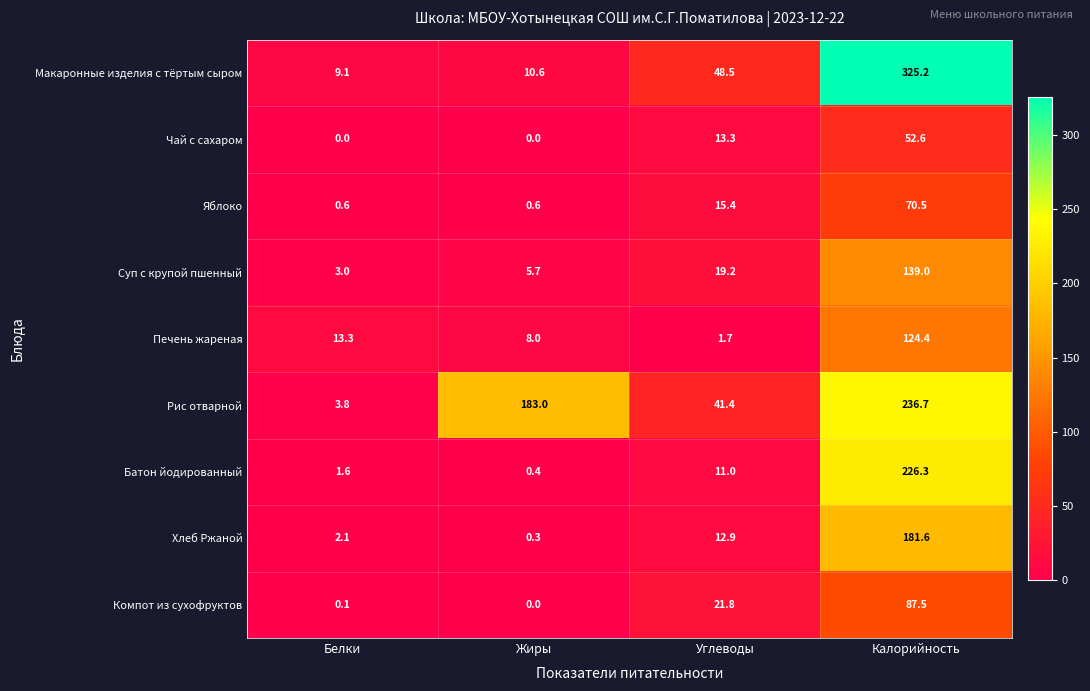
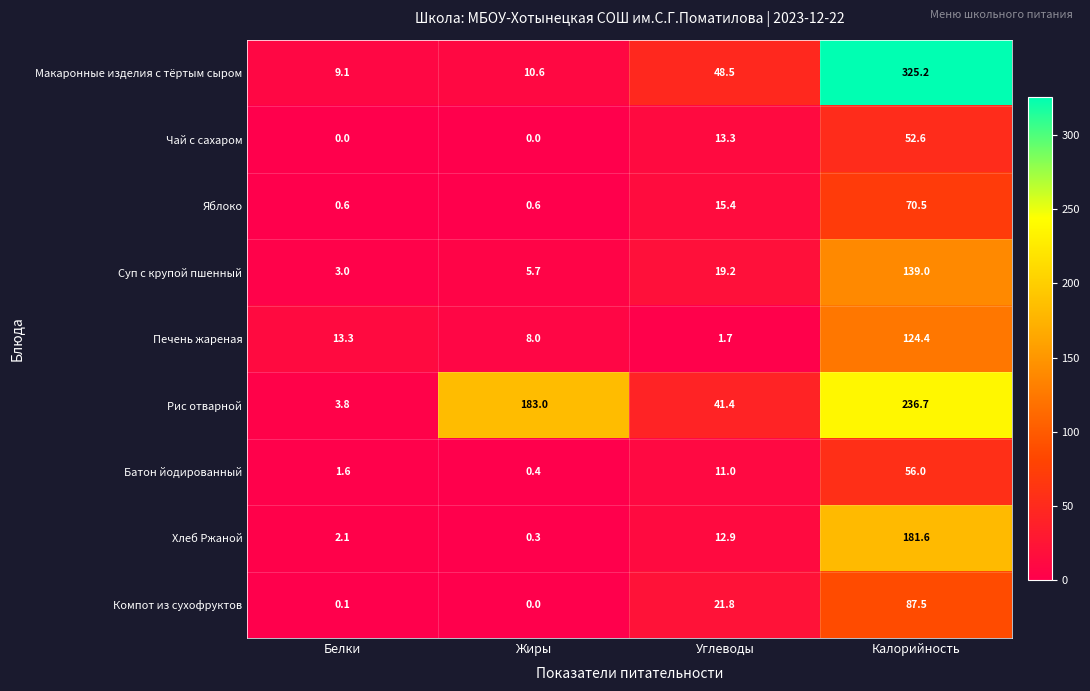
  {
    "Макаронные изделия с тёртым сыром": {
      "Белки": 9.1,
      "Жиры": 10.6,
      "Углеводы": 48.5,
      "Калорийность": 325.2
    },
    "Чай с сахаром": {
      "Белки": 0.0,
      "Жиры": 0.0,
      "Углеводы": 13.3,
      "Калорийность": 52.6
    },
    "Яблоко": {
      "Белки": 0.6,
      "Жиры": 0.6,
      "Углеводы": 15.4,
      "Калорийность": 70.5
    },
    "Суп с крупой пшенный": {
      "Белки": 3.0,
      "Жиры": 5.7,
      "Углеводы": 19.2,
      "Калорийность": 139.0
    },
    "Печень жареная": {
      "Белки": 13.3,
      "Жиры": 8.0,
      "Углеводы": 1.7,
      "Калорийность": 124.4
    },
    "Рис отварной": {
      "Белки": 3.8,
      "Жиры": 183.0,
      "Углеводы": 41.4,
      "Калорийность": 236.7
    },
    "Батон йодированный": {
      "Белки": 1.6,
      "Жиры": 0.4,
      "Углеводы": 11.0,
-     "Калорийность": 226.3
+     "Калорийность": 56.0
    },
    "Хлеб Ржаной": {
      "Белки": 2.1,
      "Жиры": 0.3,
      "Углеводы": 12.9,
      "Калорийность": 181.6
    },
    "Компот из сухофруктов": {
      "Белки": 0.1,
      "Жиры": 0.0,
      "Углеводы": 21.8,
      "Калорийность": 87.5
    }
  }
